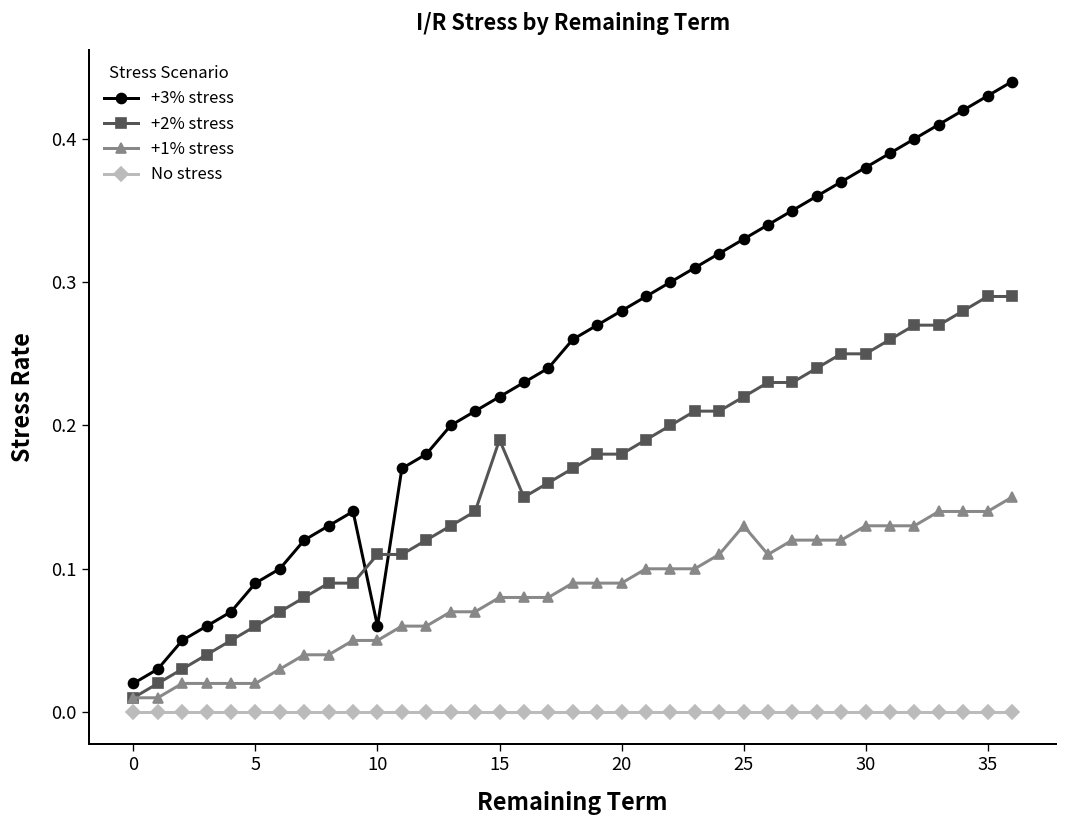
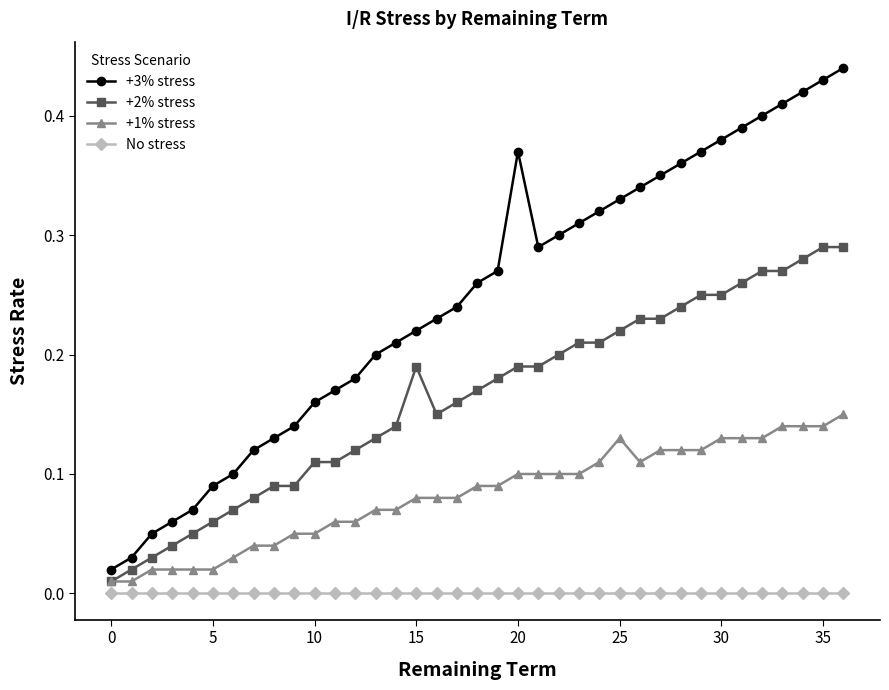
  {
    "+3% stress": {
      "0": 0.02,
      "5": 0.09,
-     "10": 0.06,
+     "10": 0.16,
      "15": 0.22,
-     "20": 0.28,
+     "20": 0.37,
      "25": 0.33,
      "30": 0.38,
      "35": 0.43
    },
    "+2% stress": {
      "5": 0.06,
      "10": 0.11,
      "15": 0.19,
-     "20": 0.18,
+     "20": 0.19,
      "25": 0.22,
      "30": 0.25,
      "35": 0.29
    },
    "+1% stress": {
      "5": 0.02,
      "10": 0.05,
      "15": 0.08,
-     "20": 0.09,
+     "20": 0.10,
      "25": 0.13,
      "30": 0.13,
      "35": 0.14
    },
    "No stress": {
      "0": 0.00,
      "5": 0.00,
      "10": 0.00,
      "15": 0.00,
      "20": 0.00,
      "25": 0.00,
      "30": 0.00,
      "35": 0.00
    }
  }
